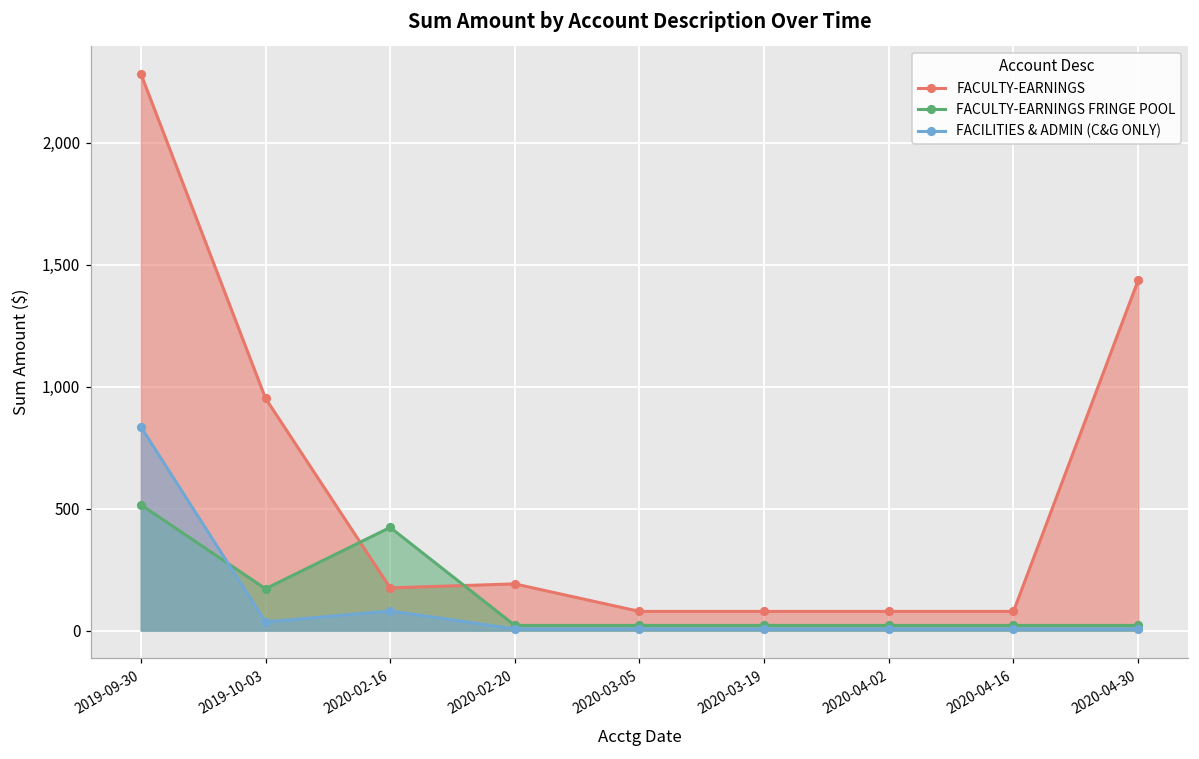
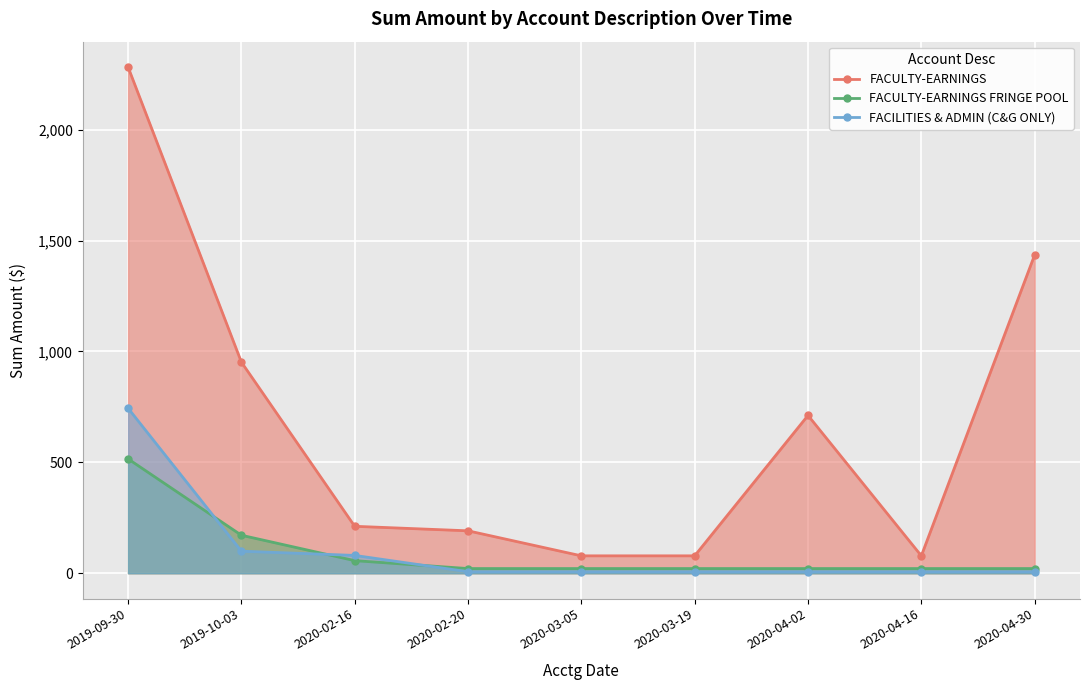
  {
    "FACULTY-EARNINGS": {
      "2019-09-30": "2,280",
      "2019-10-03": "950",
-     "2020-02-16": "170",
+     "2020-02-16": "210",
      "2020-02-20": "190",
      "2020-03-05": "80",
      "2020-03-19": "80",
-     "2020-04-02": "80",
+     "2020-04-02": "710",
      "2020-04-16": "80",
      "2020-04-30": "1,440"
    },
    "FACULTY-EARNINGS FRINGE POOL": {
      "2019-09-30": "520",
      "2019-10-03": "170",
-     "2020-02-16": "420",
+     "2020-02-16": "60",
      "2020-02-20": "20",
      "2020-03-05": "20",
      "2020-03-19": "20",
      "2020-04-02": "20",
      "2020-04-16": "20",
      "2020-04-30": "20"
    },
    "FACILITIES & ADMIN (C&G ONLY)": {
-     "2019-09-30": "830",
-     "2019-10-03": "40",
+     "2019-09-30": "740",
+     "2019-10-03": "100",
      "2020-02-16": "80",
      "2020-02-20": "10",
      "2020-03-05": "10",
      "2020-03-19": "10",
      "2020-04-02": "10",
      "2020-04-16": "10",
      "2020-04-30": "10"
    }
  }
